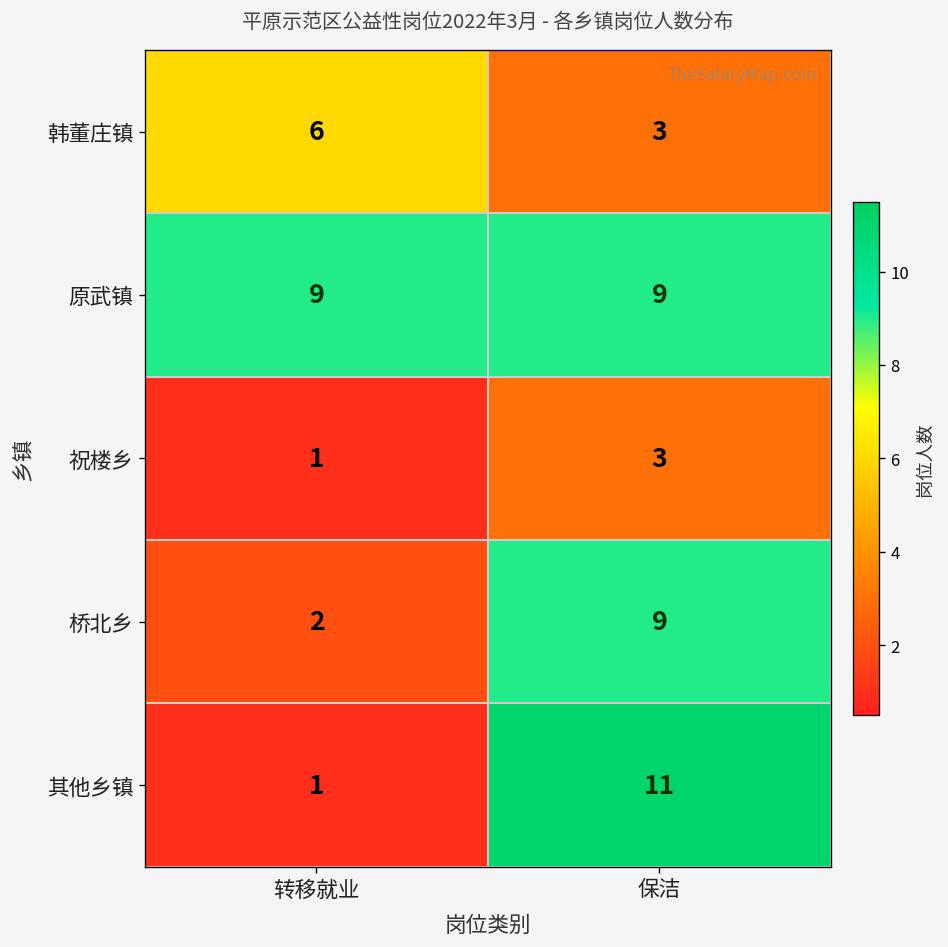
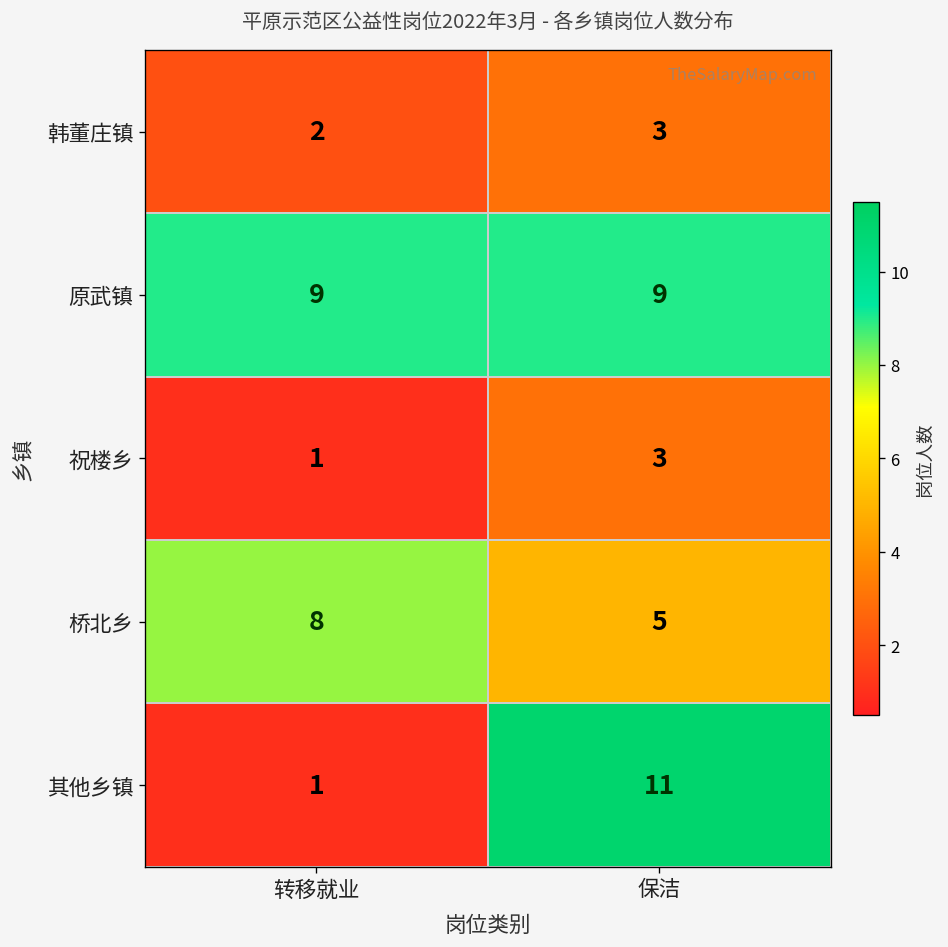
  {
    "韩董庄镇": {
-     "转移就业": 6
+     "转移就业": 2
    },
    "原武镇": {
      "转移就业": 9,
      "保洁": 9
    },
    "祝楼乡": {
      "转移就业": 1,
      "保洁": 3
    },
    "桥北乡": {
-     "转移就业": 2,
-     "保洁": 9
+     "转移就业": 8,
+     "保洁": 5
    },
    "其他乡镇": {
      "转移就业": 1,
      "保洁": 11
    }
  }
